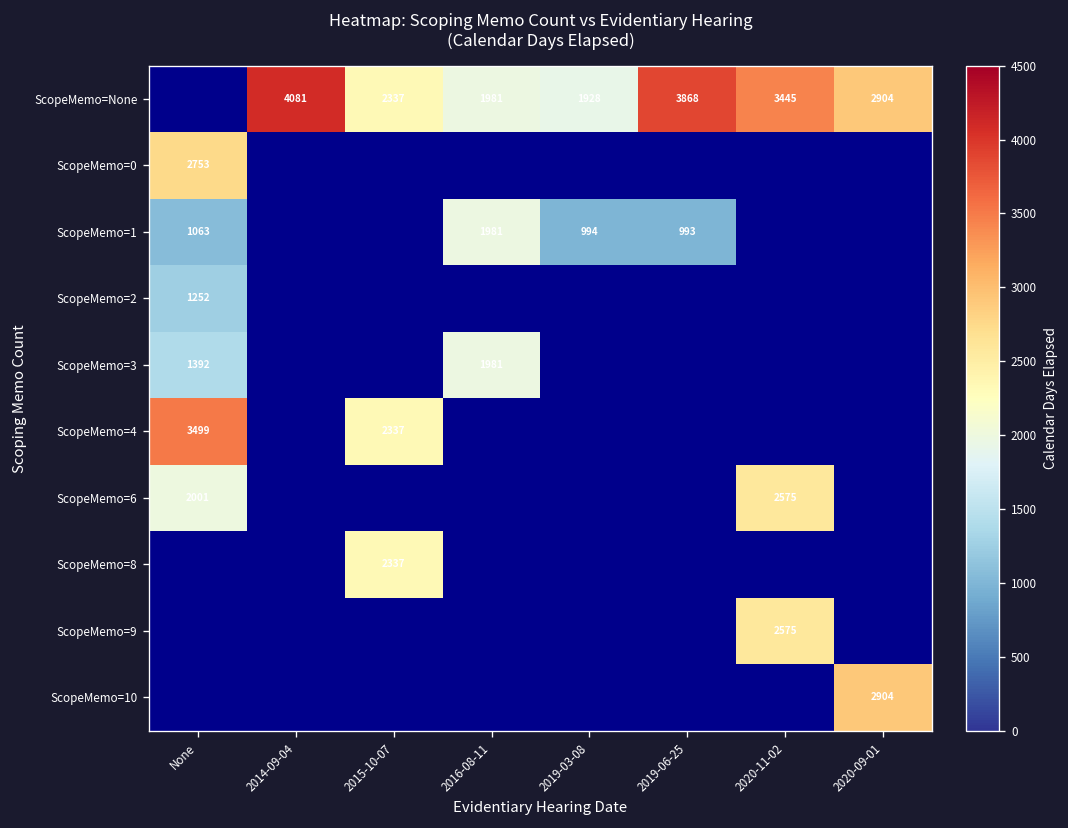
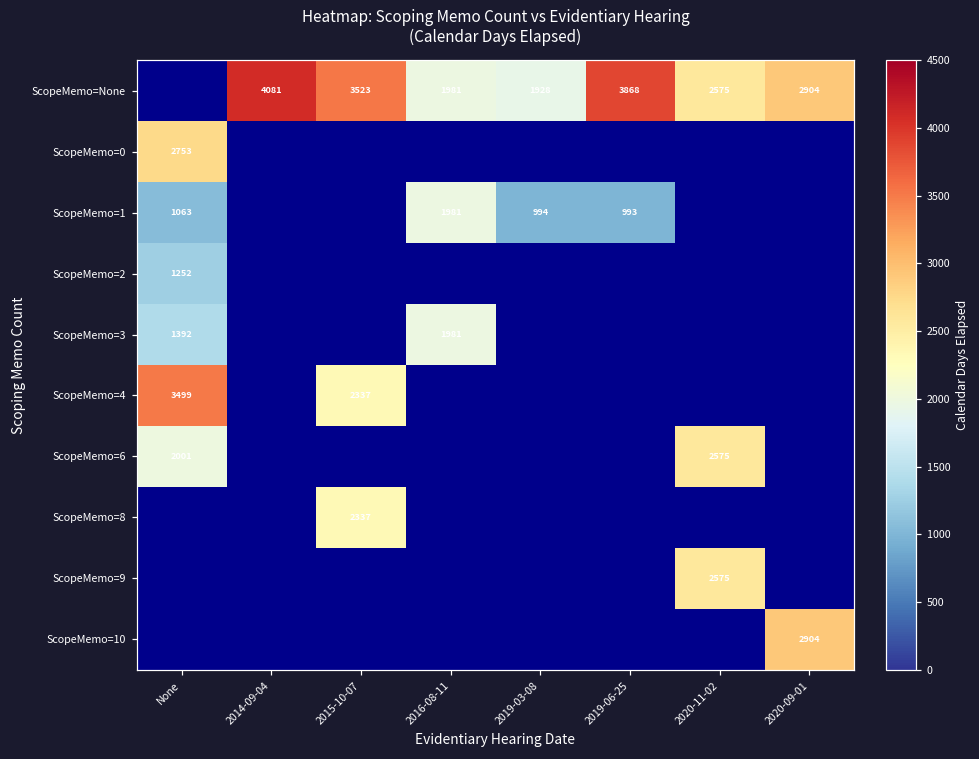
  {
    "ScopeMemo=None": {
      "2014-09-04": 4081,
-     "2015-10-07": 2337,
+     "2015-10-07": 3523,
      "2019-06-25": 3868,
-     "2020-11-02": 3445,
+     "2020-11-02": 2575,
      "2020-09-01": 2904
    },
    "ScopeMemo=0": {
      "None": 2753
    },
    "ScopeMemo=1": {
      "None": 1063,
      "2019-03-08": 994,
      "2019-06-25": 993
    },
    "ScopeMemo=2": {
      "None": 1252
    },
    "ScopeMemo=3": {
      "None": 1392
    },
    "ScopeMemo=4": {
      "None": 3499,
      "2015-10-07": 2337
    },
    "ScopeMemo=6": {
      "2020-11-02": 2575
    },
    "ScopeMemo=8": {
      "2015-10-07": 2337
    },
    "ScopeMemo=9": {
      "2020-11-02": 2575
    },
    "ScopeMemo=10": {
      "2020-09-01": 2904
    }
  }
